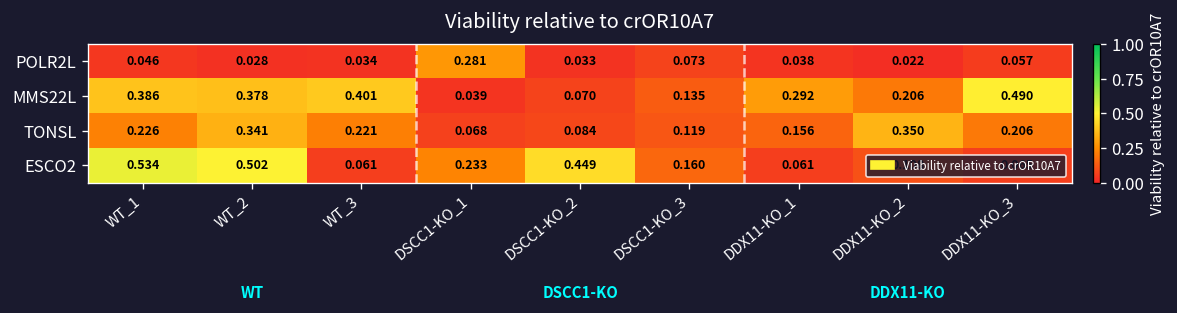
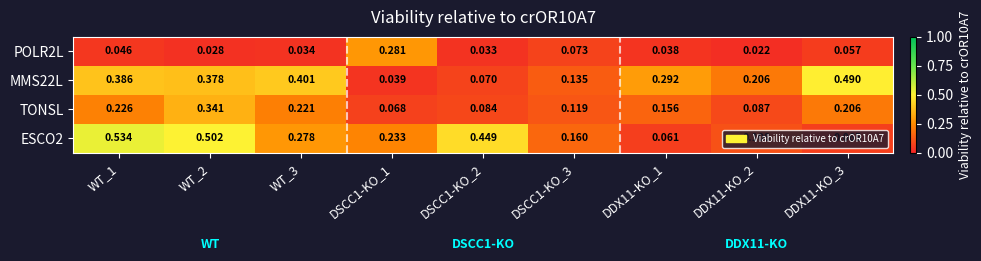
  {
    "POLR2L": {
      "WT_1": 0.046,
      "WT_2": 0.028,
      "WT_3": 0.034,
      "DSCC1-KO_1": 0.281,
      "DSCC1-KO_2": 0.033,
      "DSCC1-KO_3": 0.073,
      "DDX11-KO_1": 0.038,
      "DDX11-KO_2": 0.022,
      "DDX11-KO_3": 0.057
    },
    "MMS22L": {
      "WT_1": 0.386,
      "WT_2": 0.378,
      "WT_3": 0.401,
      "DSCC1-KO_1": 0.039,
      "DSCC1-KO_2": 0.070,
      "DSCC1-KO_3": 0.135,
      "DDX11-KO_1": 0.292,
      "DDX11-KO_2": 0.206,
      "DDX11-KO_3": 0.490
    },
    "TONSL": {
      "WT_1": 0.226,
      "WT_2": 0.341,
      "WT_3": 0.221,
      "DSCC1-KO_1": 0.068,
      "DSCC1-KO_2": 0.084,
      "DSCC1-KO_3": 0.119,
      "DDX11-KO_1": 0.156,
-     "DDX11-KO_2": 0.350,
+     "DDX11-KO_2": 0.087,
      "DDX11-KO_3": 0.206
    },
    "ESCO2": {
      "WT_1": 0.534,
      "WT_2": 0.502,
-     "WT_3": 0.061,
+     "WT_3": 0.278,
      "DSCC1-KO_1": 0.233,
      "DSCC1-KO_2": 0.449,
      "DSCC1-KO_3": 0.160,
      "DDX11-KO_1": 0.061
    }
  }
